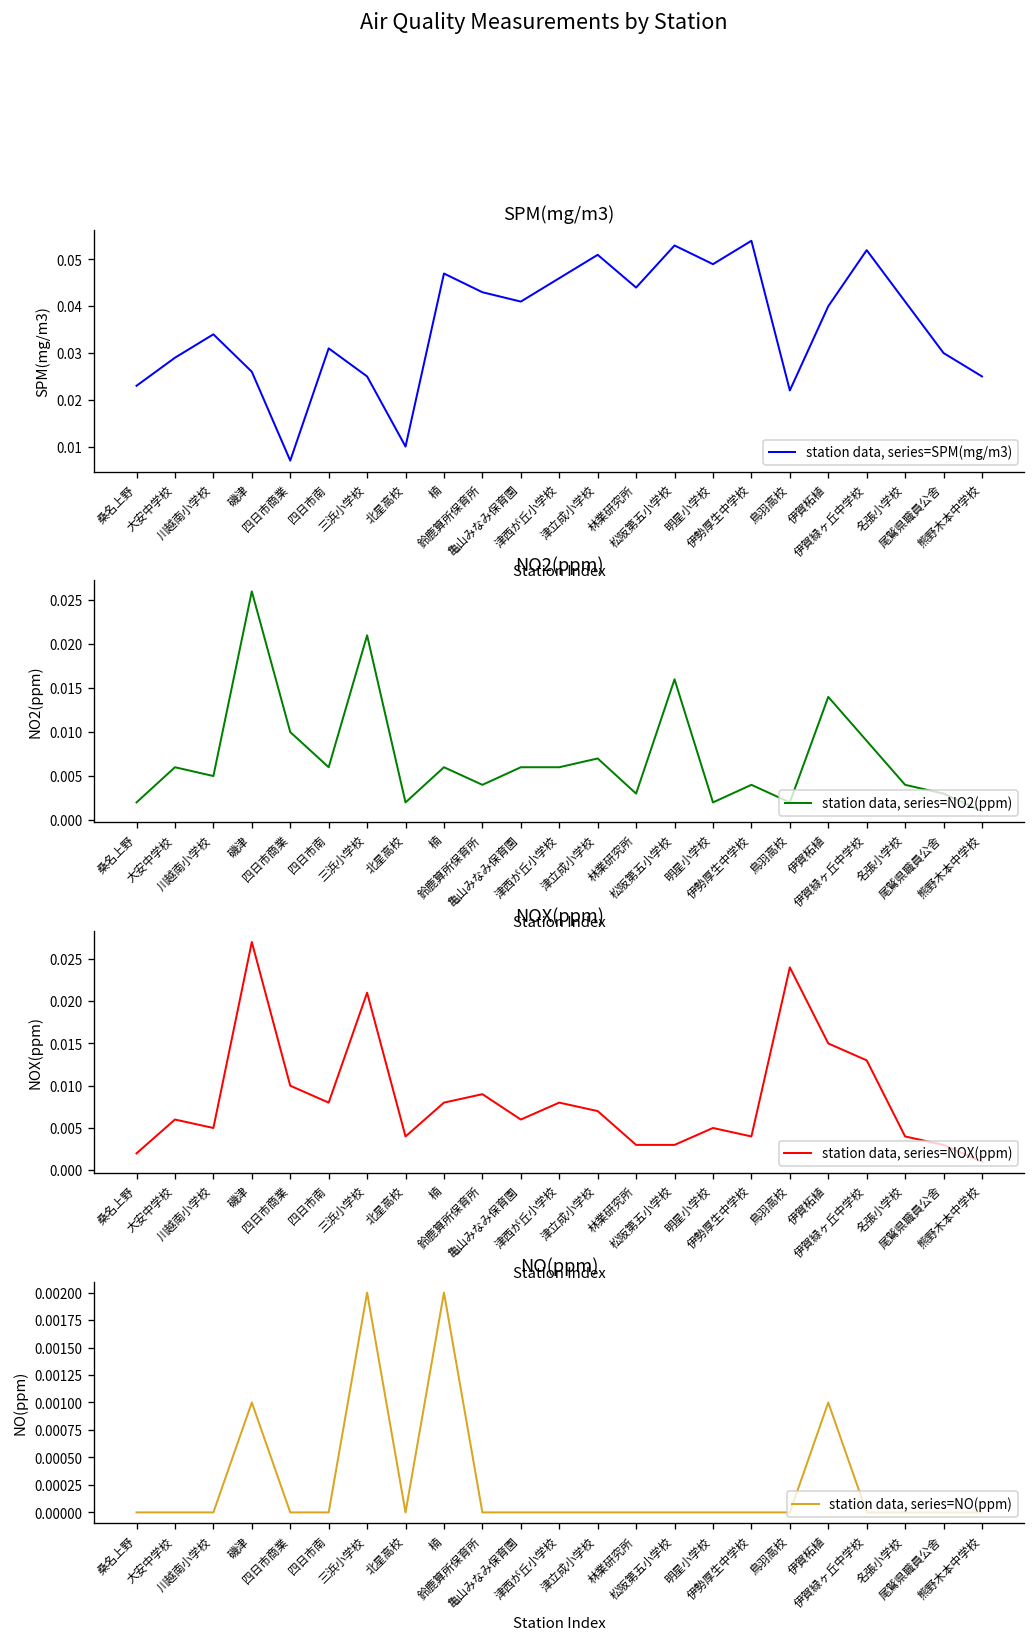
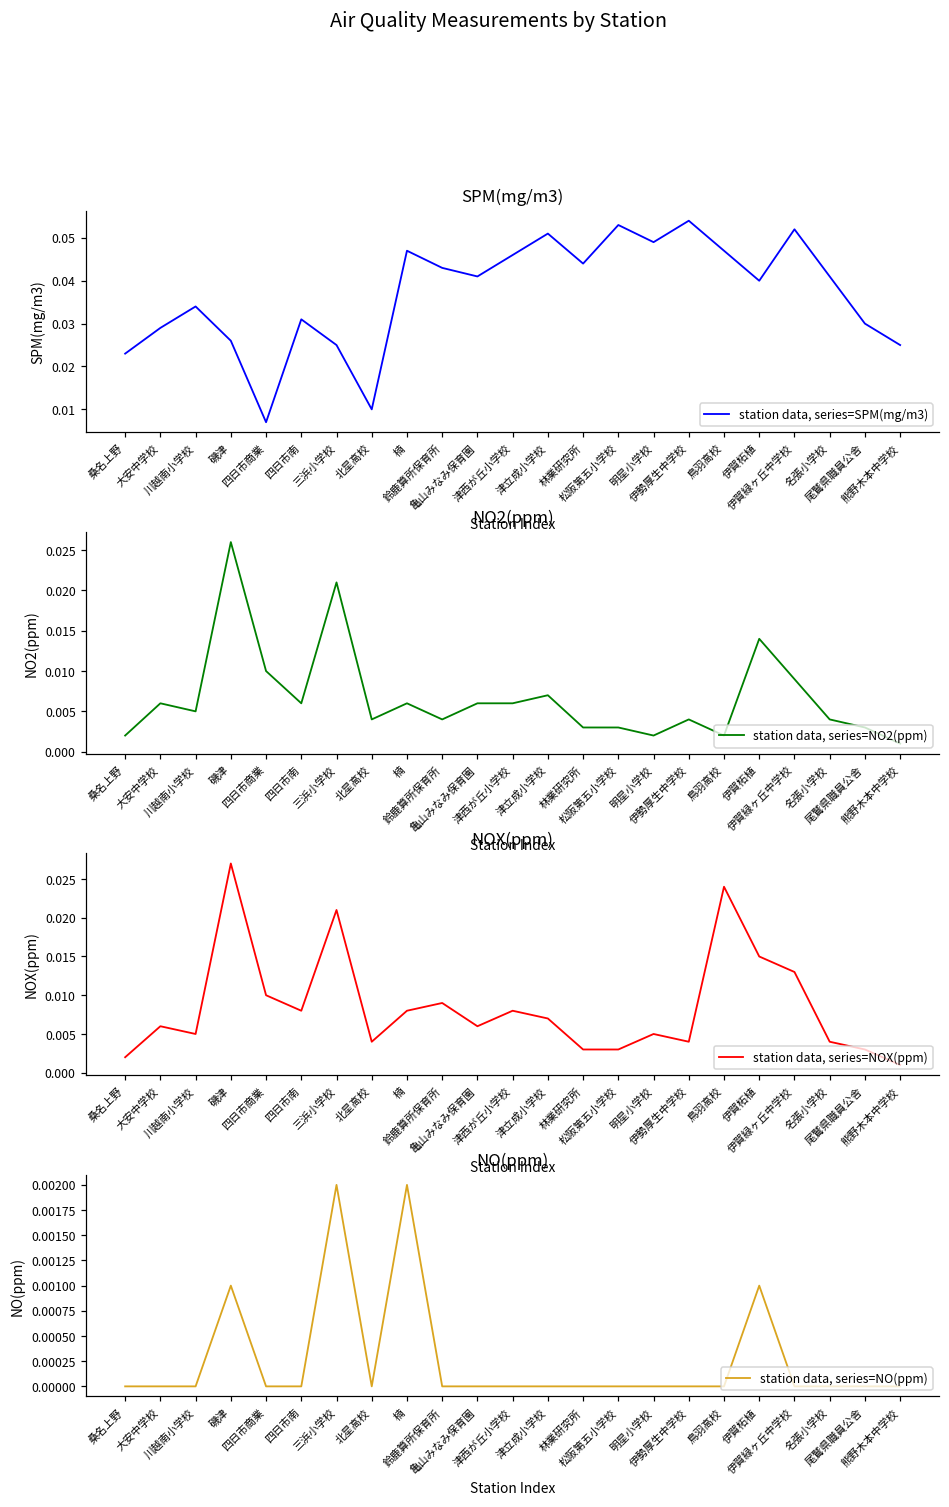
  {
    "SPM(mg/m3)": {
      "桑名上野": 0.023,
      "大安中学校": 0.029,
      "川越南小学校": 0.034,
      "磯津": 0.026,
      "四日市商業": 0.007,
      "四日市南": 0.031,
      "三浜小学校": 0.025,
      "北星高校": 0.010,
      "楠": 0.047,
      "鈴鹿算所保育所": 0.043,
      "亀山みなみ保育園": 0.041,
      "津西が丘小学校": 0.046,
      "津立成小学校": 0.051,
      "林業研究所": 0.044,
      "松阪第五小学校": 0.053,
      "明星小学校": 0.049,
      "伊勢厚生中学校": 0.054,
-     "鳥羽高校": 0.022,
+     "鳥羽高校": 0.047,
      "伊賀柘植": 0.040,
      "伊賀緑ヶ丘中学校": 0.052,
      "名張小学校": 0.041,
      "尾鷲県職員公舎": 0.030,
      "熊野木本中学校": 0.025
    },
    "NO2(ppm)": {
      "桑名上野": 0.002,
      "大安中学校": 0.006,
      "川越南小学校": 0.005,
      "磯津": 0.026,
      "四日市商業": 0.010,
      "四日市南": 0.006,
      "三浜小学校": 0.021,
-     "北星高校": 0.002,
+     "北星高校": 0.004,
      "楠": 0.006,
      "鈴鹿算所保育所": 0.004,
      "亀山みなみ保育園": 0.006,
      "津西が丘小学校": 0.006,
      "津立成小学校": 0.007,
      "林業研究所": 0.003,
-     "松阪第五小学校": 0.016,
+     "松阪第五小学校": 0.003,
      "明星小学校": 0.002,
      "伊勢厚生中学校": 0.004,
      "伊賀柘植": 0.014,
      "伊賀緑ヶ丘中学校": 0.009,
      "名張小学校": 0.004
    },
    "NOX(ppm)": {
      "桑名上野": 0.002,
      "大安中学校": 0.006,
      "川越南小学校": 0.005,
      "磯津": 0.027,
      "四日市商業": 0.010,
      "四日市南": 0.008,
      "三浜小学校": 0.021,
      "北星高校": 0.004,
      "楠": 0.008,
      "鈴鹿算所保育所": 0.009,
      "亀山みなみ保育園": 0.006,
      "津西が丘小学校": 0.008,
      "津立成小学校": 0.007,
      "林業研究所": 0.003,
      "松阪第五小学校": 0.003,
      "明星小学校": 0.005,
      "伊勢厚生中学校": 0.004,
      "鳥羽高校": 0.024,
      "伊賀柘植": 0.015,
      "伊賀緑ヶ丘中学校": 0.013,
      "名張小学校": 0.004
    },
    "NO(ppm)": {
      "桑名上野": 0.0000,
      "大安中学校": 0.0000,
      "川越南小学校": 0.0000,
      "磯津": 0.0010,
      "四日市商業": 0.0000,
      "四日市南": 0.0000,
      "三浜小学校": 0.0020,
      "北星高校": 0.0000,
      "楠": 0.0020,
      "鈴鹿算所保育所": 0.0000,
      "亀山みなみ保育園": 0.0000,
      "津西が丘小学校": 0.0000,
      "津立成小学校": 0.0000,
      "林業研究所": 0.0000,
      "松阪第五小学校": 0.0000,
      "明星小学校": 0.0000,
      "伊勢厚生中学校": 0.0000,
      "伊賀柘植": 0.0010
    }
  }
